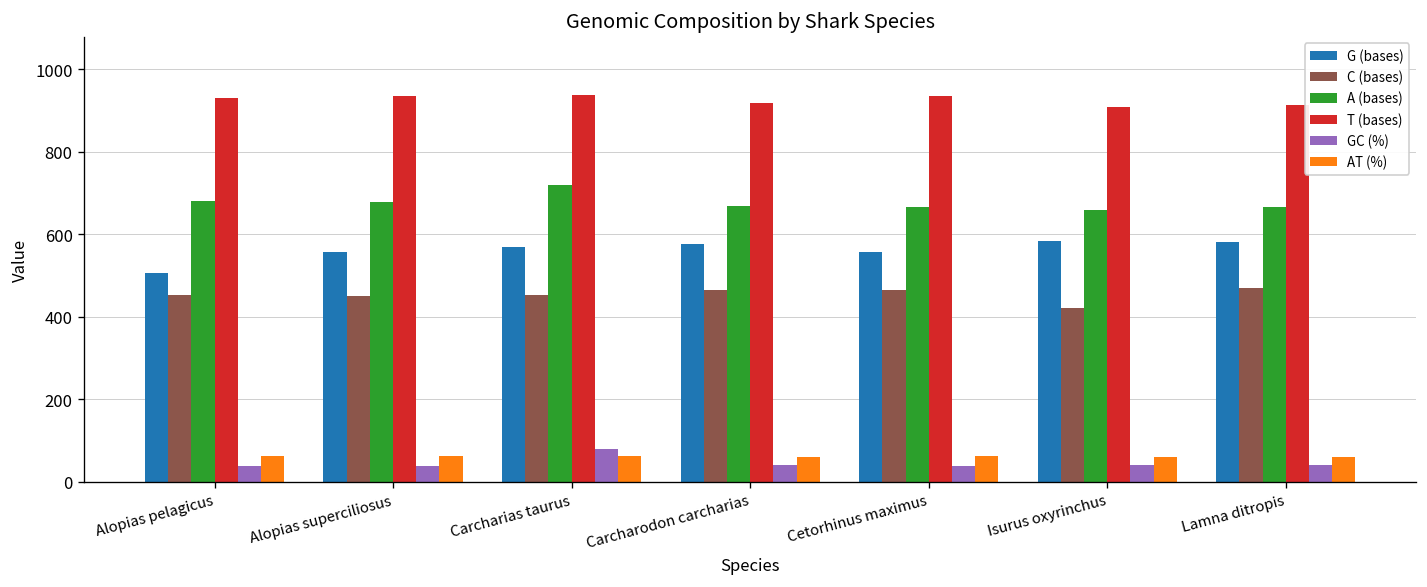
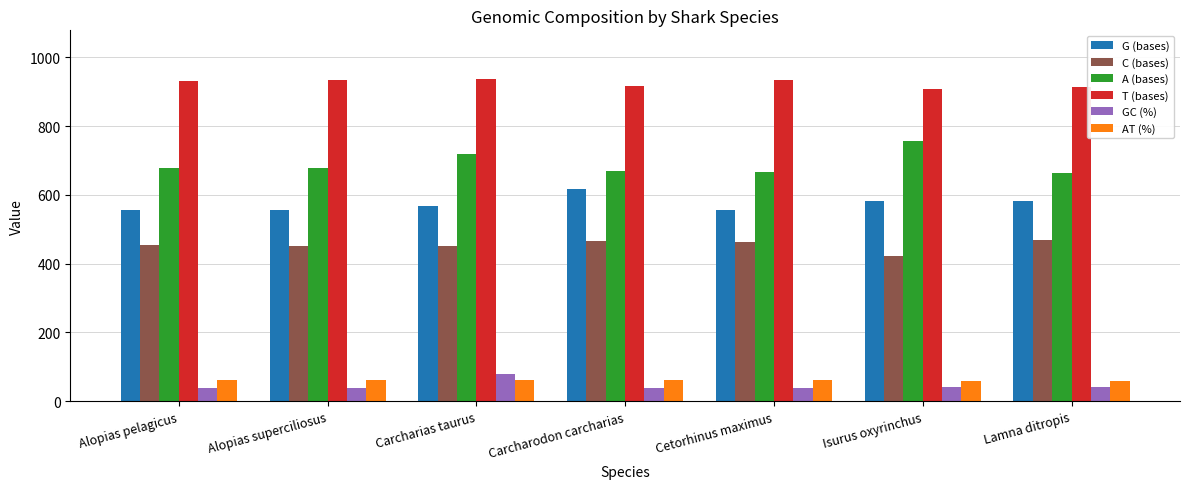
  {
    "G (bases)": {
-     "Alopias pelagicus": 510,
+     "Alopias pelagicus": 560,
      "Alopias superciliosus": 560,
      "Carcharias taurus": 570,
-     "Carcharodon carcharias": 580,
+     "Carcharodon carcharias": 620,
      "Cetorhinus maximus": 560,
      "Isurus oxyrinchus": 580,
      "Lamna ditropis": 580
    },
    "C (bases)": {
      "Alopias pelagicus": 450,
      "Alopias superciliosus": 450,
      "Carcharias taurus": 450,
      "Carcharodon carcharias": 470,
      "Cetorhinus maximus": 460,
      "Isurus oxyrinchus": 420,
      "Lamna ditropis": 470
    },
    "A (bases)": {
      "Alopias pelagicus": 680,
      "Alopias superciliosus": 680,
      "Carcharias taurus": 720,
      "Carcharodon carcharias": 670,
      "Cetorhinus maximus": 670,
-     "Isurus oxyrinchus": 660,
+     "Isurus oxyrinchus": 760,
      "Lamna ditropis": 670
    },
    "T (bases)": {
      "Alopias pelagicus": 930,
      "Alopias superciliosus": 940,
      "Carcharias taurus": 940,
      "Carcharodon carcharias": 920,
      "Cetorhinus maximus": 930,
      "Isurus oxyrinchus": 910,
      "Lamna ditropis": 910
    },
    "GC (%)": {
      "Alopias pelagicus": 40,
      "Alopias superciliosus": 40,
      "Carcharias taurus": 80,
      "Carcharodon carcharias": 40,
      "Cetorhinus maximus": 40,
      "Isurus oxyrinchus": 40,
      "Lamna ditropis": 40
    },
    "AT (%)": {
      "Alopias pelagicus": 60,
      "Alopias superciliosus": 60,
      "Carcharias taurus": 60,
      "Carcharodon carcharias": 60,
      "Cetorhinus maximus": 60,
      "Isurus oxyrinchus": 60,
      "Lamna ditropis": 60
    }
  }
